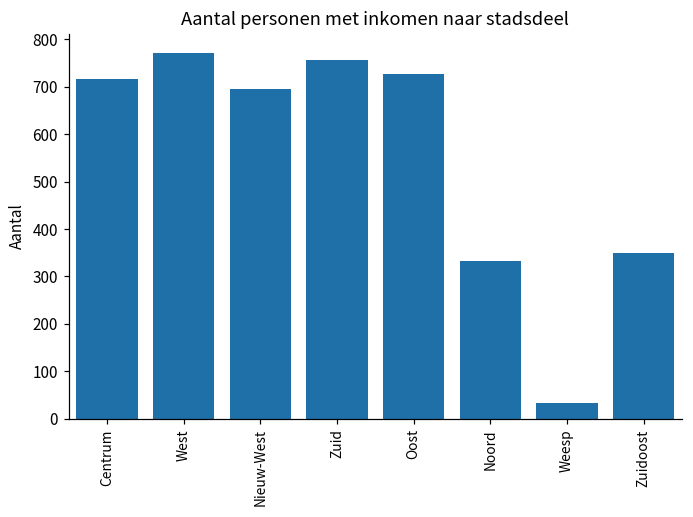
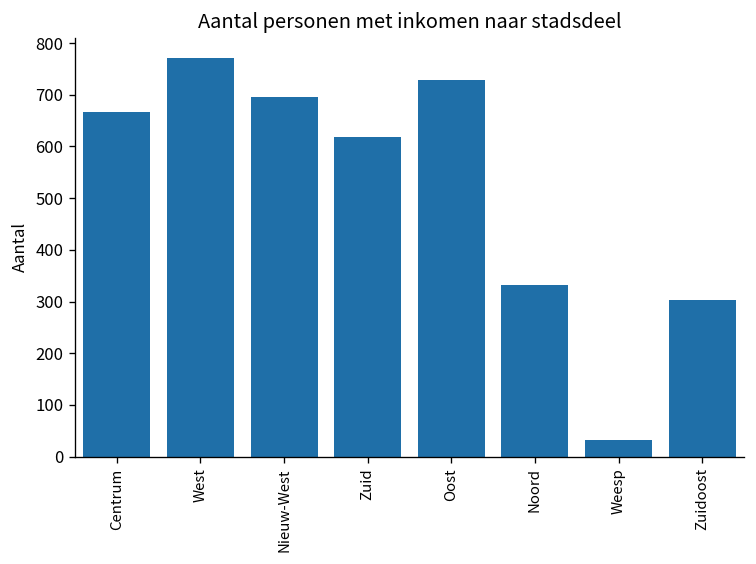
  {
-   "Centrum": 720,
+   "Centrum": 670,
    "West": 770,
    "Nieuw-West": 700,
-   "Zuid": 760,
+   "Zuid": 620,
    "Oost": 730,
    "Noord": 330,
    "Weesp": 30,
-   "Zuidoost": 350
+   "Zuidoost": 300
  }
